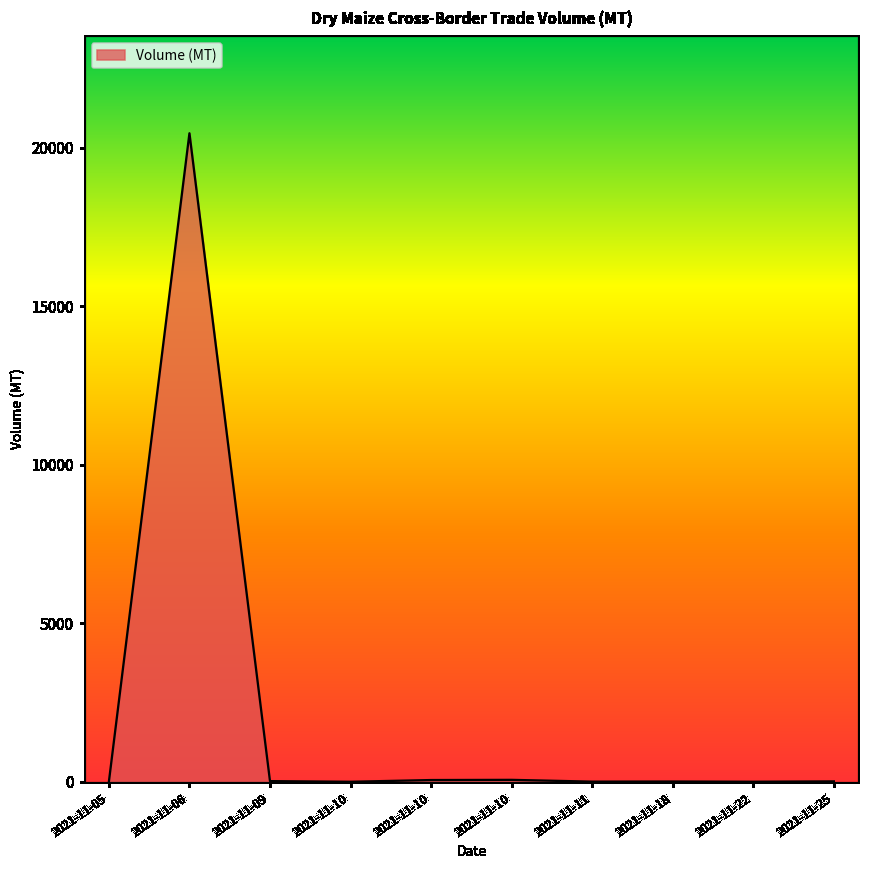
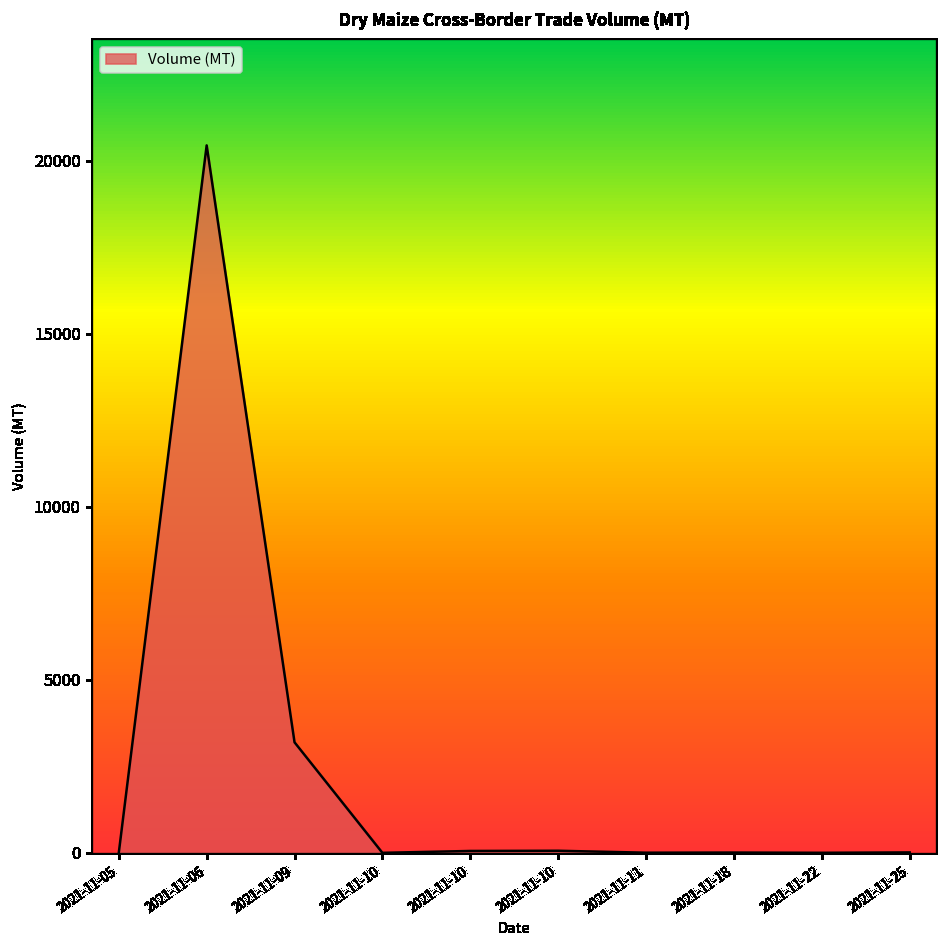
  {
    "2021-11-05": 0,
    "2021-11-06": 20500,
-   "2021-11-09": 0,
+   "2021-11-09": 3200,
    "2021-11-11": 0,
    "2021-11-18": 0,
    "2021-11-22": 0,
    "2021-11-25": 0
  }
